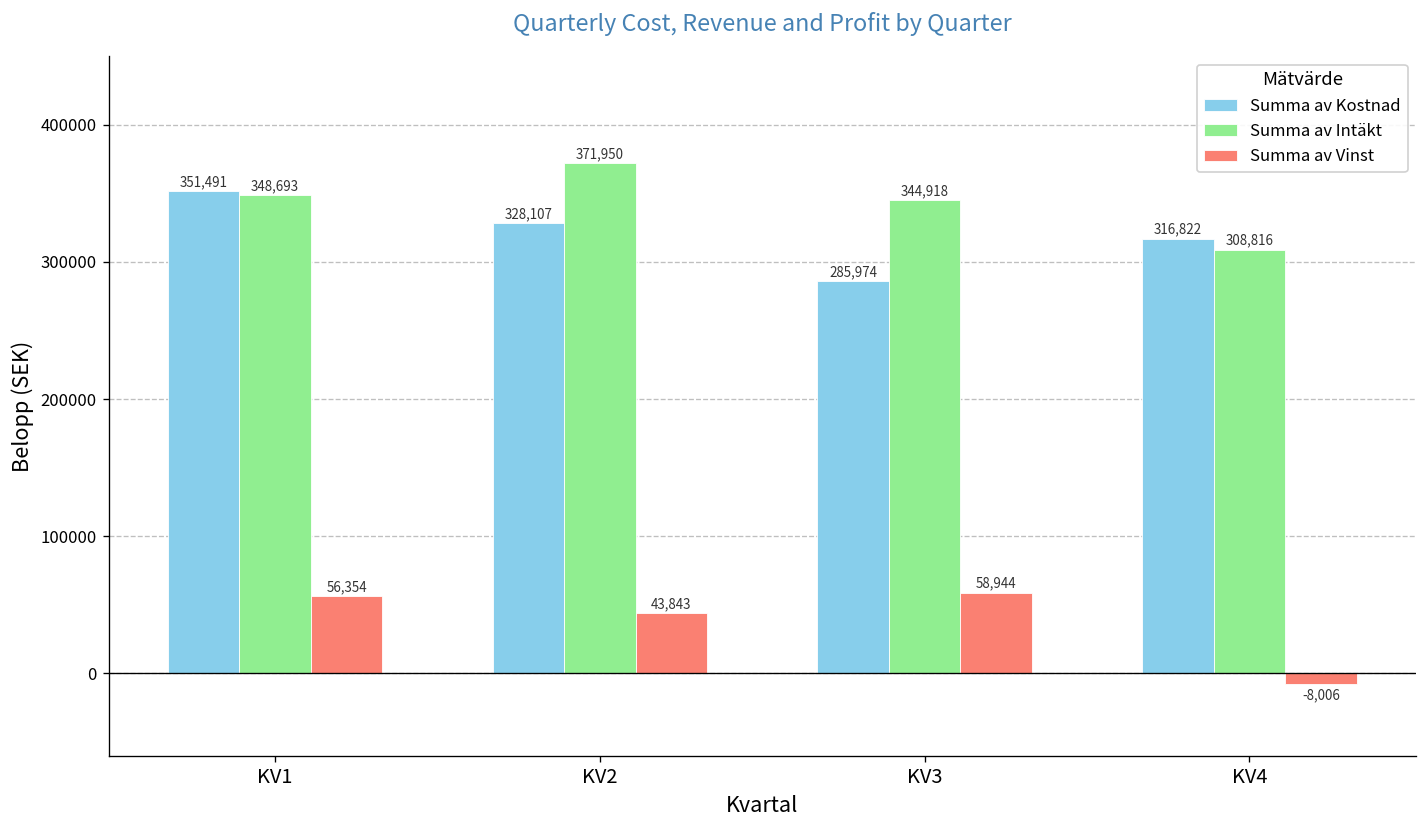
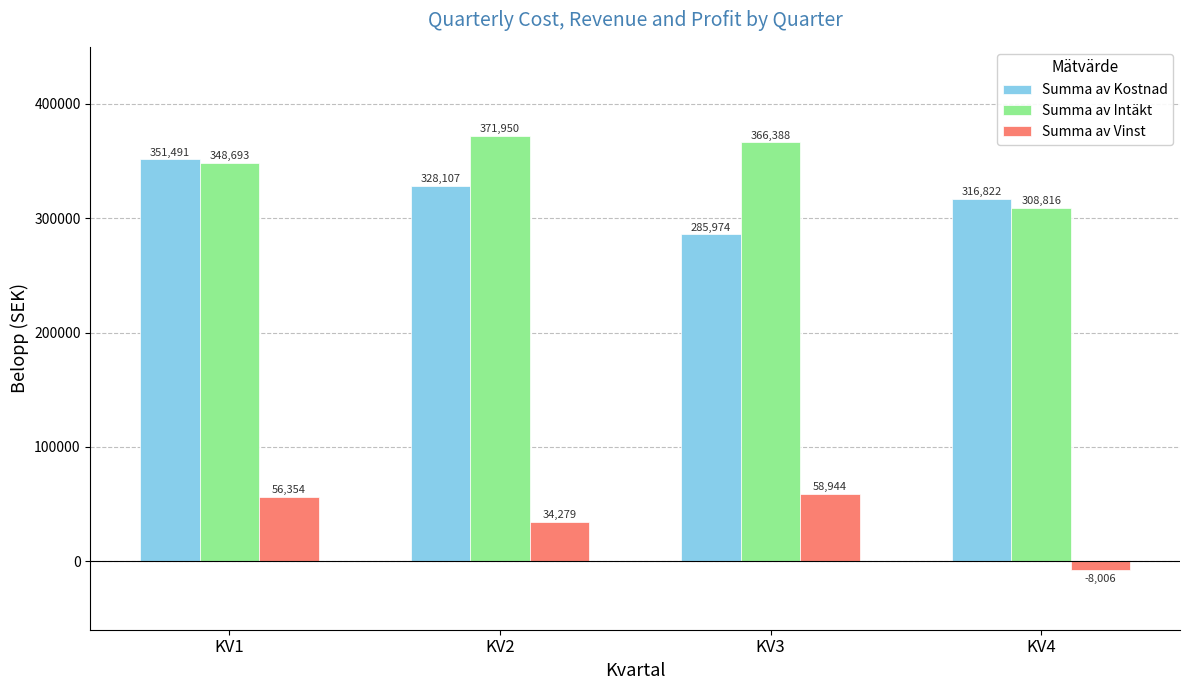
  {
    "Summa av Kostnad": {
      "KV1": "351,491",
      "KV2": "328,107",
      "KV3": "285,974",
      "KV4": "316,822"
    },
    "Summa av Intäkt": {
      "KV1": "348,693",
      "KV2": "371,950",
-     "KV3": "344,918",
+     "KV3": "366,388",
      "KV4": "308,816"
    },
    "Summa av Vinst": {
      "KV1": "56,354",
-     "KV2": "43,843",
+     "KV2": "34,279",
      "KV3": "58,944",
      "KV4": "-8,006"
    }
  }
